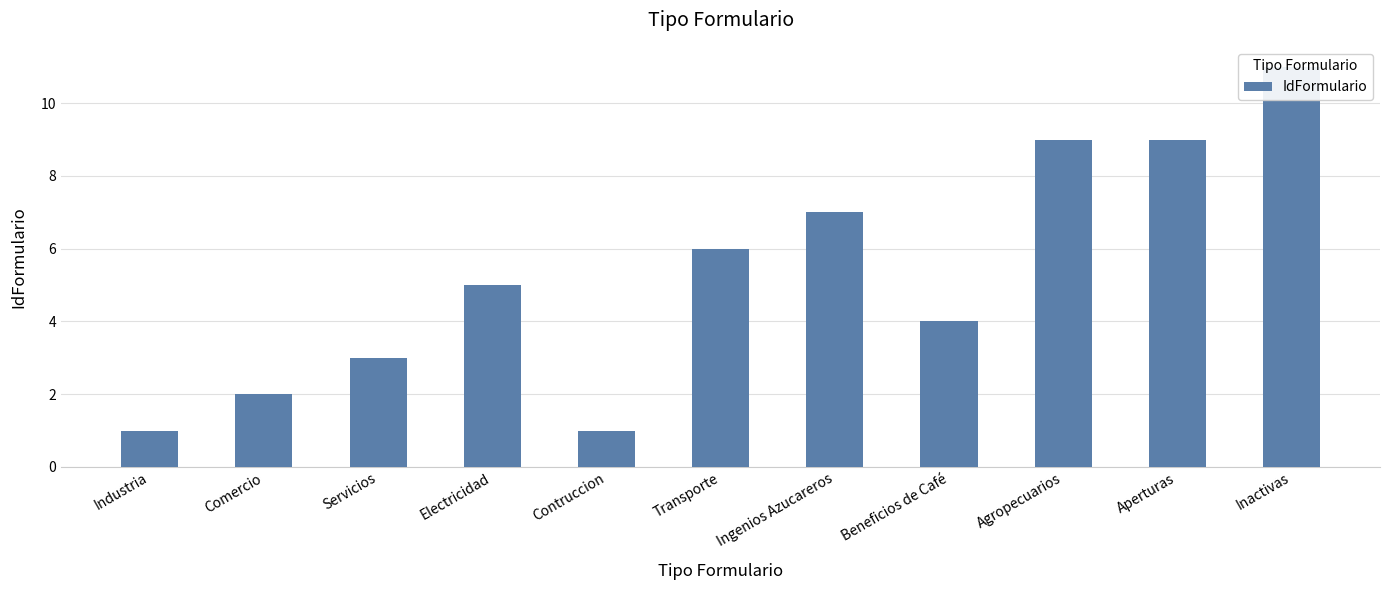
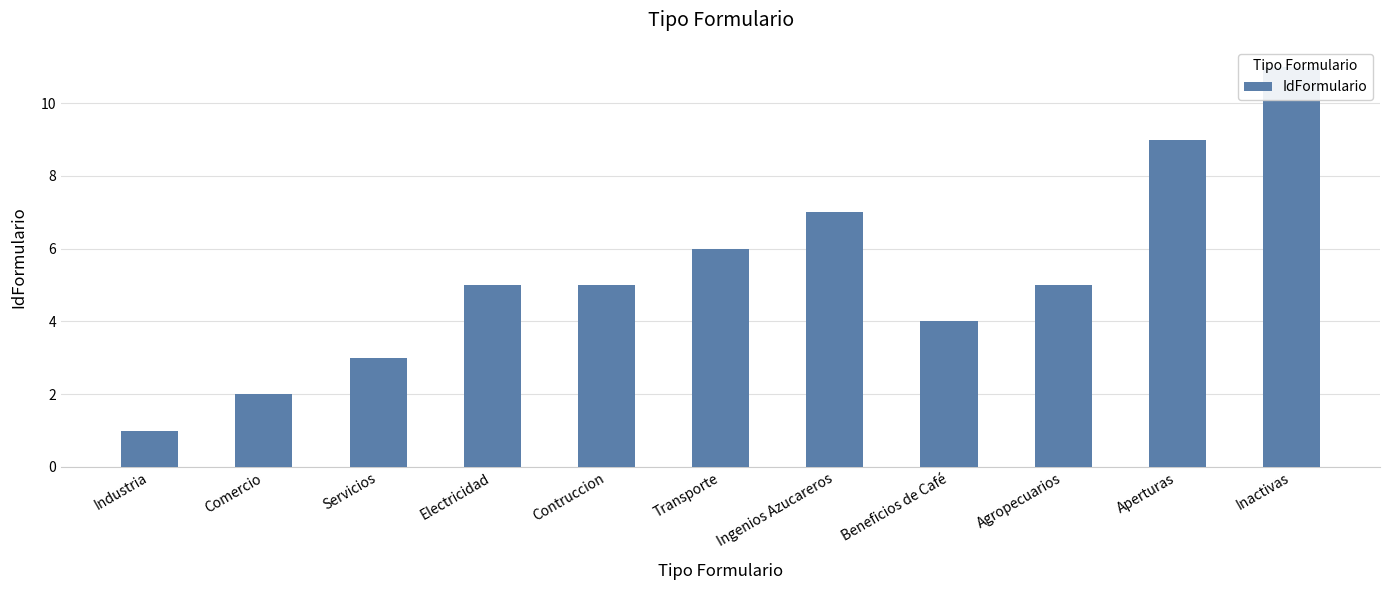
  {
    "Industria": 1,
    "Comercio": 2,
    "Servicios": 3,
    "Electricidad": 5,
-   "Contruccion": 1,
+   "Contruccion": 5,
    "Transporte": 6,
    "Ingenios Azucareros": 7,
    "Beneficios de Café": 4,
-   "Agropecuarios": 9,
+   "Agropecuarios": 5,
    "Aperturas": 9
  }
